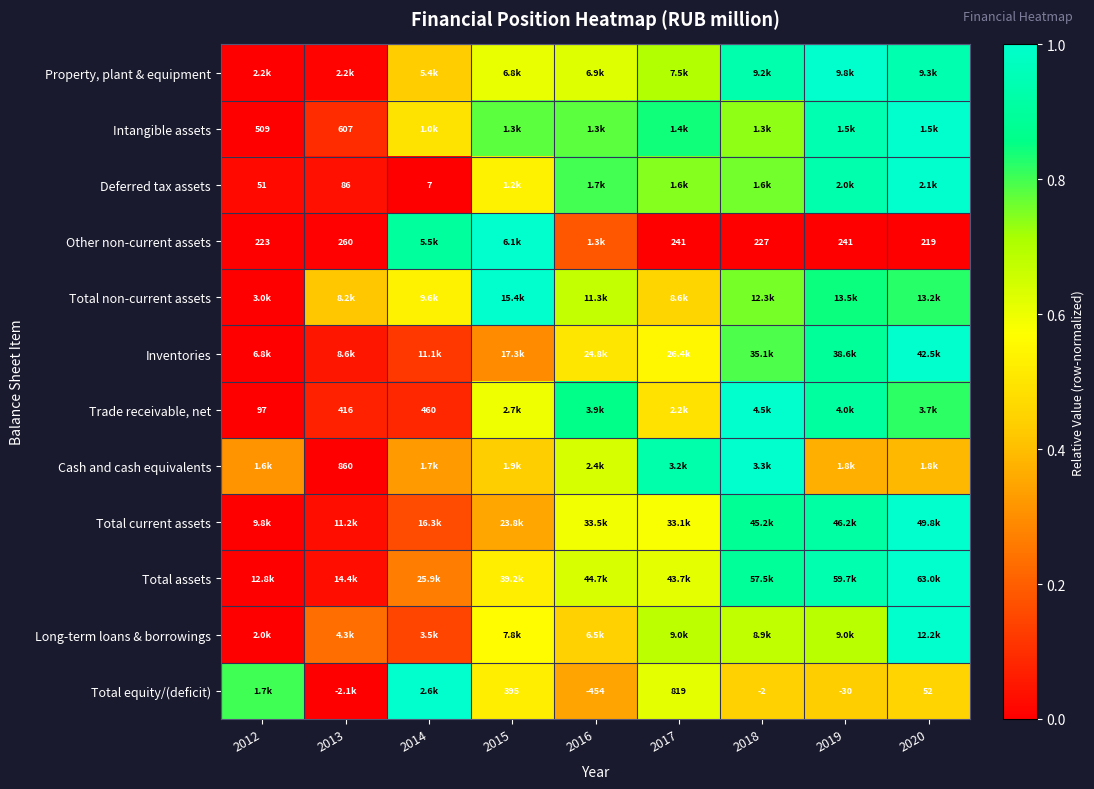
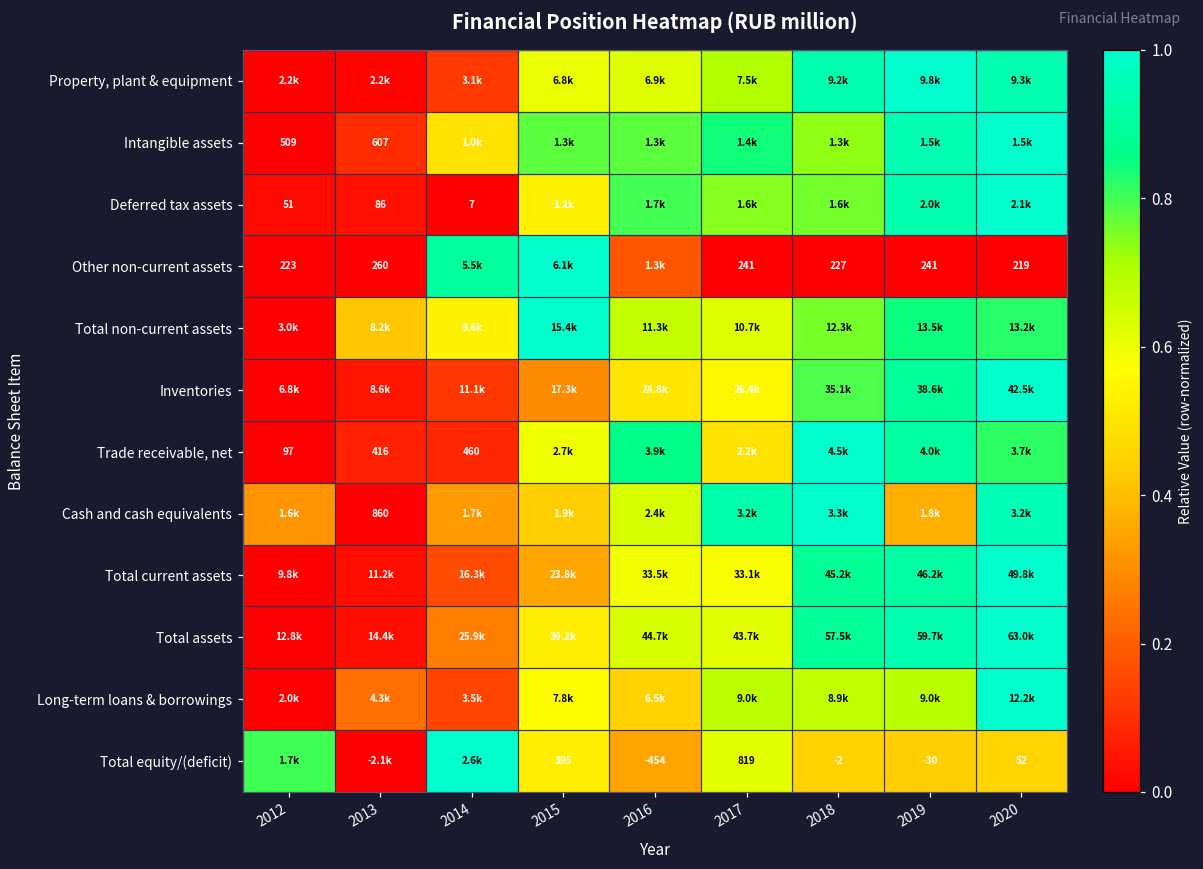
  {
    "Property, plant & equipment": {
      "2012": "2.2k",
      "2013": "2.2k",
-     "2014": "5.4k",
+     "2014": "3.1k",
      "2015": "6.8k",
      "2016": "6.9k",
      "2017": "7.5k",
      "2018": "9.2k",
      "2019": "9.8k",
      "2020": "9.3k"
    },
    "Intangible assets": {
      "2012": "509",
      "2013": "607",
      "2014": "1.0k",
      "2015": "1.3k",
      "2016": "1.3k",
      "2017": "1.4k",
      "2018": "1.3k",
      "2019": "1.5k",
      "2020": "1.5k"
    },
    "Deferred tax assets": {
      "2012": "51",
      "2013": "86",
      "2014": "7",
      "2015": "1.2k",
      "2016": "1.7k",
      "2017": "1.6k",
      "2018": "1.6k",
      "2019": "2.0k",
      "2020": "2.1k"
    },
    "Other non-current assets": {
      "2012": "223",
      "2013": "260",
      "2014": "5.5k",
      "2015": "6.1k",
      "2016": "1.3k",
      "2017": "241",
      "2018": "227",
      "2019": "241",
      "2020": "219"
    },
    "Total non-current assets": {
      "2012": "3.0k",
      "2013": "8.2k",
      "2014": "9.6k",
      "2015": "15.4k",
      "2016": "11.3k",
-     "2017": "8.6k",
+     "2017": "10.7k",
      "2018": "12.3k",
      "2019": "13.5k",
      "2020": "13.2k"
    },
    "Inventories": {
      "2012": "6.8k",
      "2013": "8.6k",
      "2014": "11.1k",
      "2015": "17.3k",
      "2016": "24.8k",
      "2017": "26.4k",
      "2018": "35.1k",
      "2019": "38.6k",
      "2020": "42.5k"
    },
    "Trade receivable, net": {
      "2012": "97",
      "2013": "416",
      "2014": "460",
      "2015": "2.7k",
      "2016": "3.9k",
      "2017": "2.2k",
      "2018": "4.5k",
      "2019": "4.0k",
      "2020": "3.7k"
    },
    "Cash and cash equivalents": {
      "2012": "1.6k",
      "2013": "860",
      "2014": "1.7k",
      "2015": "1.9k",
      "2016": "2.4k",
      "2017": "3.2k",
      "2018": "3.3k",
      "2019": "1.8k",
-     "2020": "1.8k"
+     "2020": "3.2k"
    },
    "Total current assets": {
      "2012": "9.8k",
      "2013": "11.2k",
      "2014": "16.3k",
      "2015": "23.8k",
      "2016": "33.5k",
      "2017": "33.1k",
      "2018": "45.2k",
      "2019": "46.2k",
      "2020": "49.8k"
    },
    "Total assets": {
      "2012": "12.8k",
      "2013": "14.4k",
      "2014": "25.9k",
      "2015": "39.2k",
      "2016": "44.7k",
      "2017": "43.7k",
      "2018": "57.5k",
      "2019": "59.7k",
      "2020": "63.0k"
    },
    "Long-term loans & borrowings": {
      "2012": "2.0k",
      "2013": "4.3k",
      "2014": "3.5k",
      "2015": "7.8k",
      "2016": "6.5k",
      "2017": "9.0k",
      "2018": "8.9k",
      "2019": "9.0k",
      "2020": "12.2k"
    },
    "Total equity/(deficit)": {
      "2012": "1.7k",
      "2013": "-2.1k",
      "2014": "2.6k",
      "2015": "395",
      "2016": "-454",
      "2017": "819",
      "2018": "-2",
      "2019": "-30",
      "2020": "52"
    }
  }
